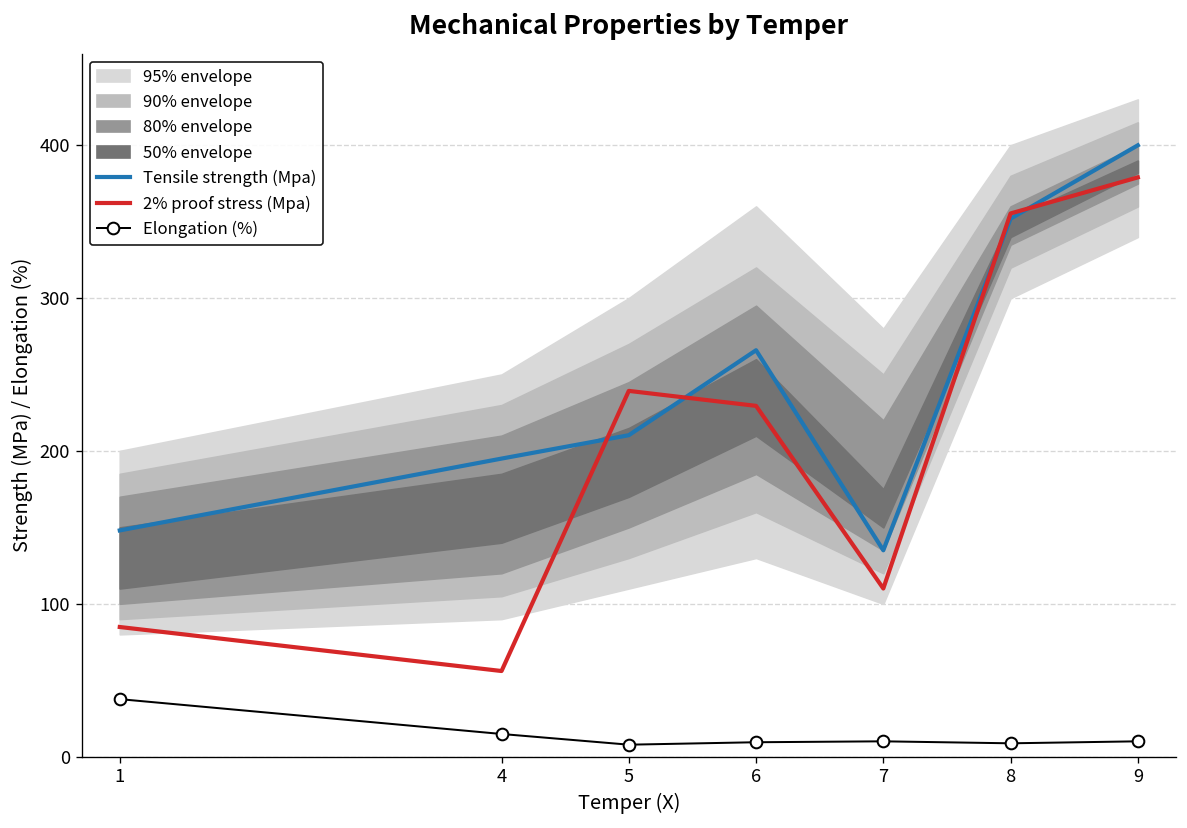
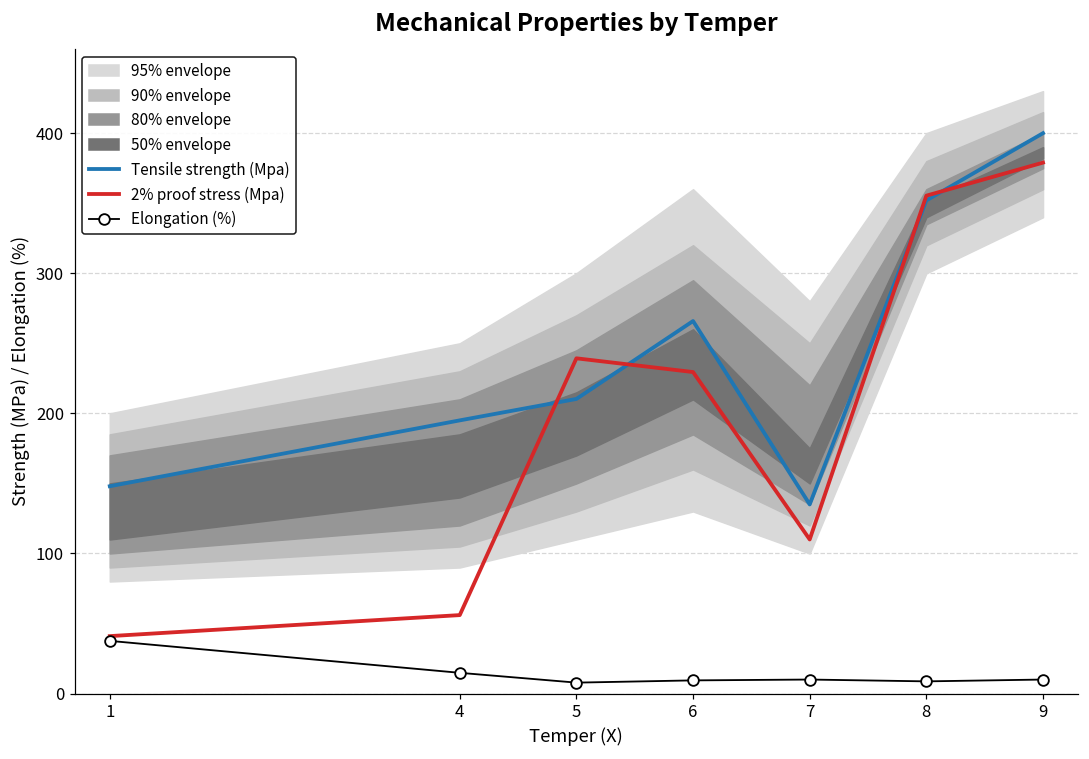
  {
    "Tensile strength (Mpa)": {
      "4": 195,
      "5": 210,
      "6": 266,
      "7": 135
    },
    "2% proof stress (Mpa)": {
-     "1": 85,
+     "1": 41,
      "4": 56,
      "5": 239,
      "6": 230,
      "7": 110,
      "8": 355,
      "9": 379
    },
    "Elongation (%)": {
      "1": 38,
      "4": 15,
      "5": 8,
      "6": 9,
      "7": 10,
      "8": 9,
      "9": 10
    }
  }
